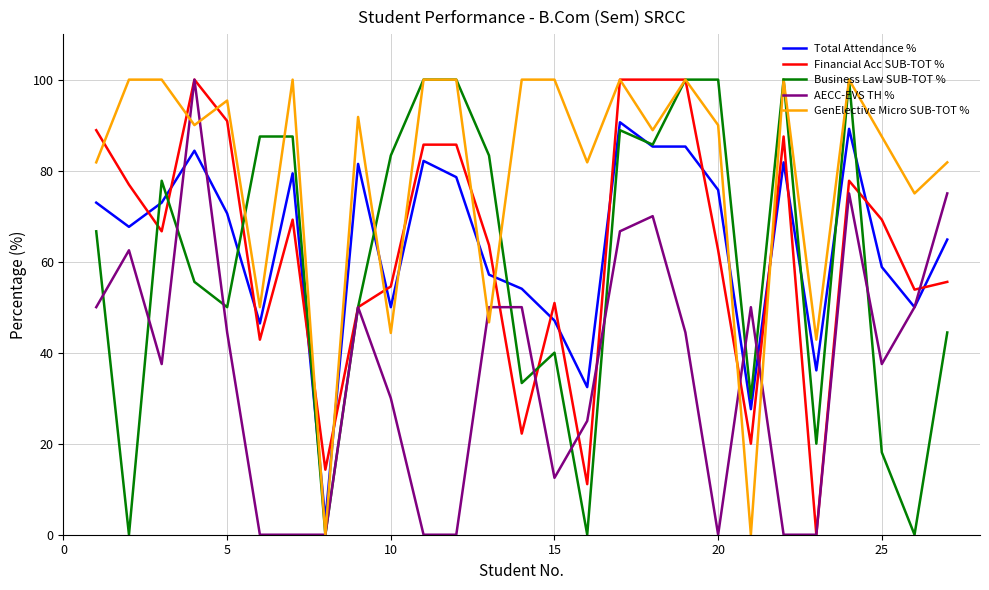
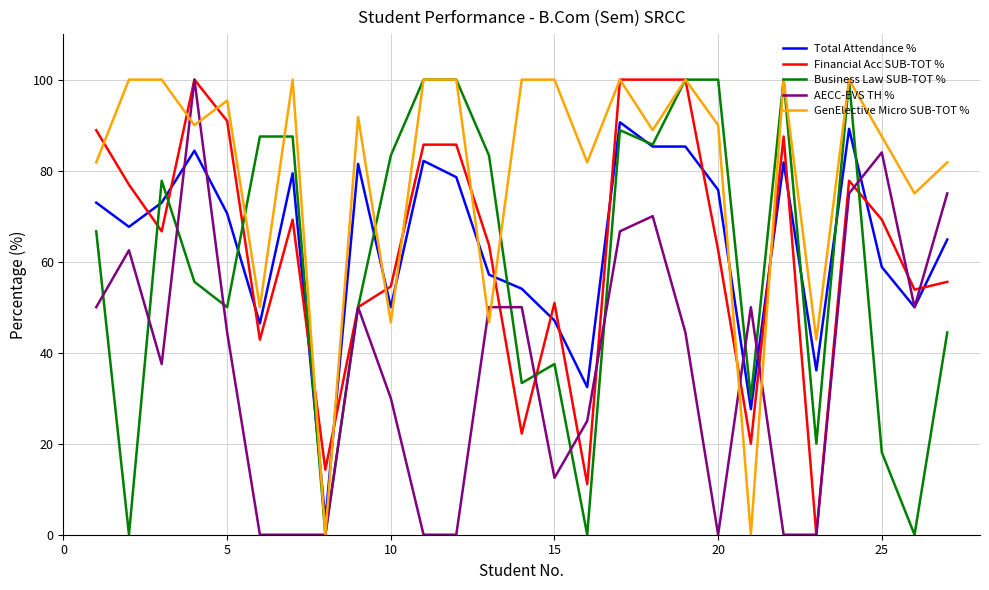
  {
    "Total Attendance %": {
      "5": 71,
      "10": 50,
      "15": 47,
      "20": 76,
      "25": 59
    },
    "Financial Acc SUB-TOT %": {
      "5": 91,
      "10": 55,
      "15": 51,
      "20": 63,
      "25": 69
    },
    "Business Law SUB-TOT %": {
      "5": 50,
      "10": 83,
-     "15": 40,
+     "15": 38,
      "20": 100,
      "25": 18
    },
    "AECC-EVS TH %": {
      "5": 44,
      "10": 30,
      "15": 13,
      "20": 0,
-     "25": 38
+     "25": 84
    },
    "GenElective Micro SUB-TOT %": {
      "5": 95,
-     "10": 44,
+     "10": 47,
      "15": 100,
      "20": 90,
      "25": 88
    }
  }
